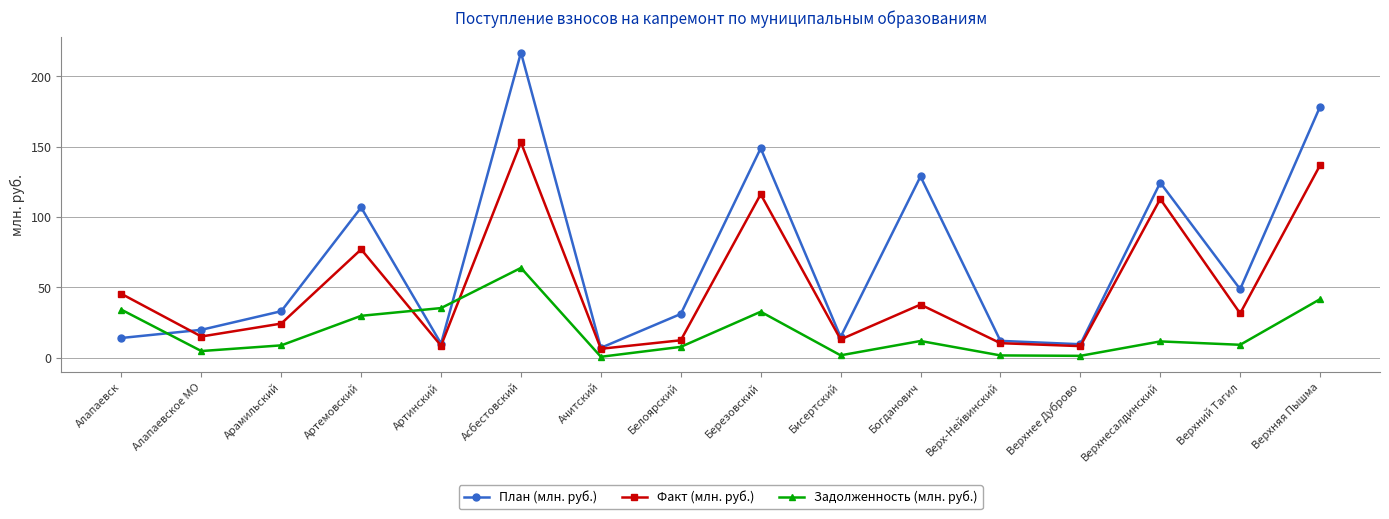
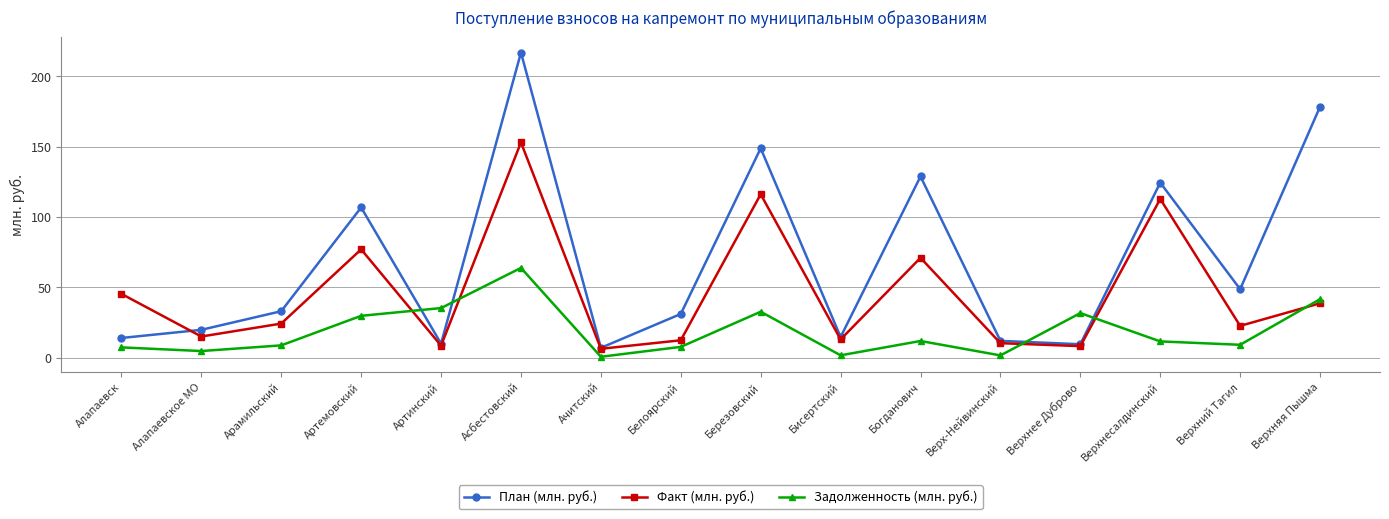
  {
    "План (млн. руб.)": {
      "Алапаевск": 14,
      "Алапаевское МО": 20,
      "Арамильский": 33,
      "Артемовский": 107,
      "Асбестовский": 217,
      "Белоярский": 31,
      "Березовский": 149,
      "Богданович": 129,
      "Верхнесалдинский": 124,
      "Верхний Тагил": 49,
      "Верхняя Пышма": 179
    },
    "Факт (млн. руб.)": {
      "Алапаевск": 45,
      "Алапаевское МО": 15,
      "Арамильский": 24,
      "Артемовский": 77,
      "Асбестовский": 153,
      "Белоярский": 12,
      "Березовский": 116,
-     "Богданович": 38,
+     "Богданович": 71,
      "Верхнесалдинский": 113,
-     "Верхний Тагил": 32,
-     "Верхняя Пышма": 137
+     "Верхний Тагил": 23,
+     "Верхняя Пышма": 39
    },
    "Задолженность (млн. руб.)": {
-     "Алапаевск": 34,
+     "Алапаевск": 7,
      "Алапаевское МО": 5,
      "Арамильский": 9,
      "Артемовский": 30,
      "Артинский": 35,
      "Асбестовский": 64,
      "Ачитский": 1,
      "Белоярский": 8,
      "Березовский": 33,
      "Бисертский": 2,
      "Богданович": 12,
      "Верх-Нейвинский": 2,
-     "Верхнее Дуброво": 1,
+     "Верхнее Дуброво": 32,
      "Верхнесалдинский": 12,
      "Верхний Тагил": 9,
      "Верхняя Пышма": 42
    }
  }
